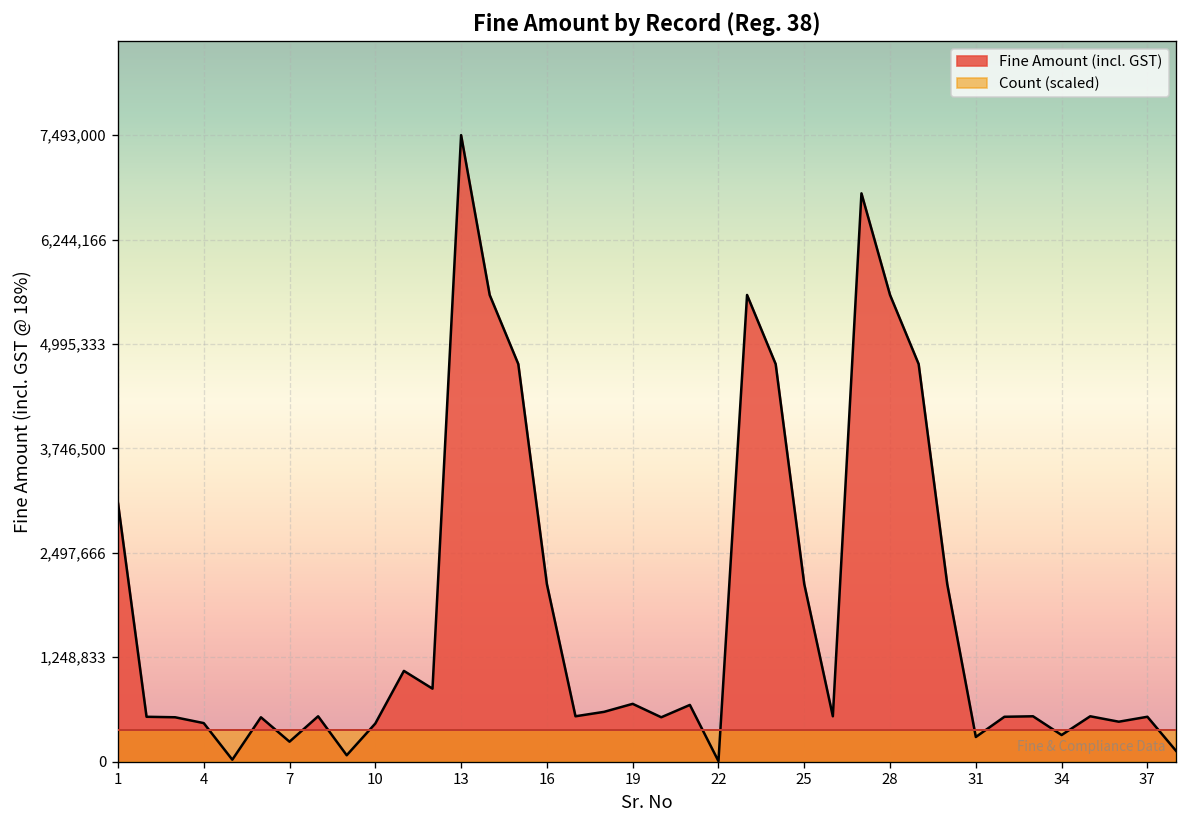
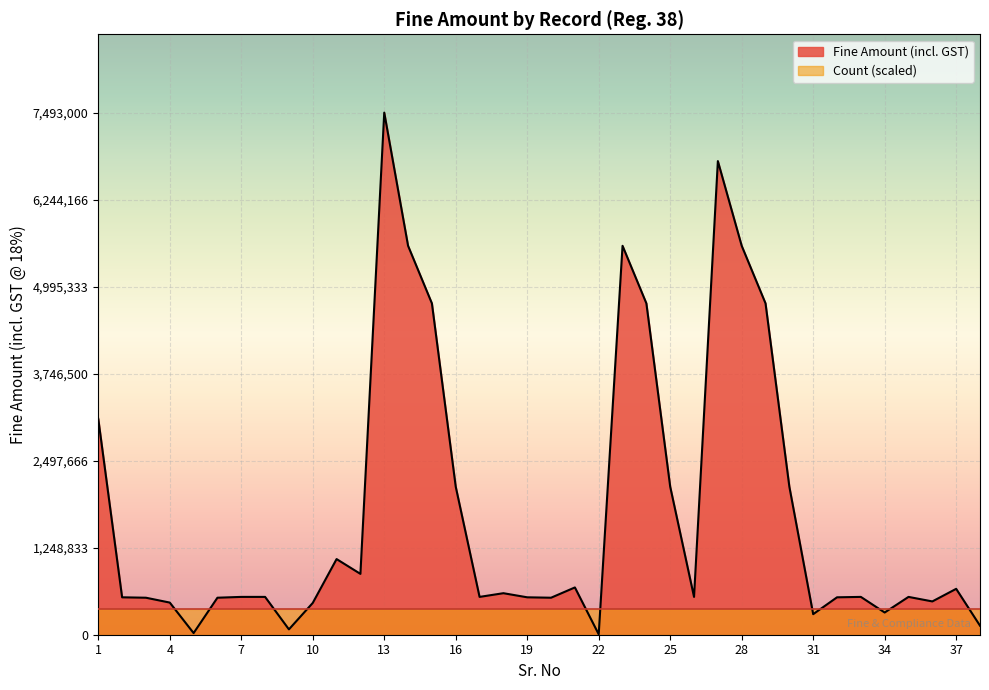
  {
    "Fine Amount (incl. GST)": {
      "1": "3,100,000",
      "4": "500,000",
-     "7": "200,000",
+     "7": "500,000",
      "10": "500,000",
      "13": "7,500,000",
      "16": "2,100,000",
-     "19": "700,000",
+     "19": "500,000",
      "22": "0",
      "25": "2,100,000",
      "28": "5,600,000",
      "31": "300,000",
      "34": "300,000",
-     "37": "500,000"
+     "37": "700,000"
    },
    "Count (scaled)": {
      "1": "400,000",
      "4": "400,000",
      "7": "400,000",
      "10": "400,000",
      "13": "400,000",
      "16": "400,000",
      "19": "400,000",
      "22": "400,000",
      "25": "400,000",
      "28": "400,000",
      "31": "400,000",
      "34": "400,000",
      "37": "400,000"
    }
  }
